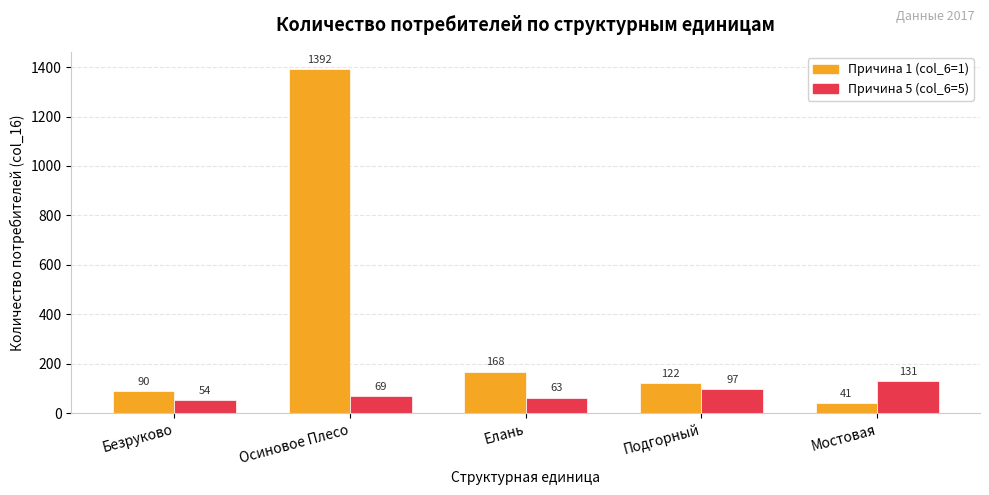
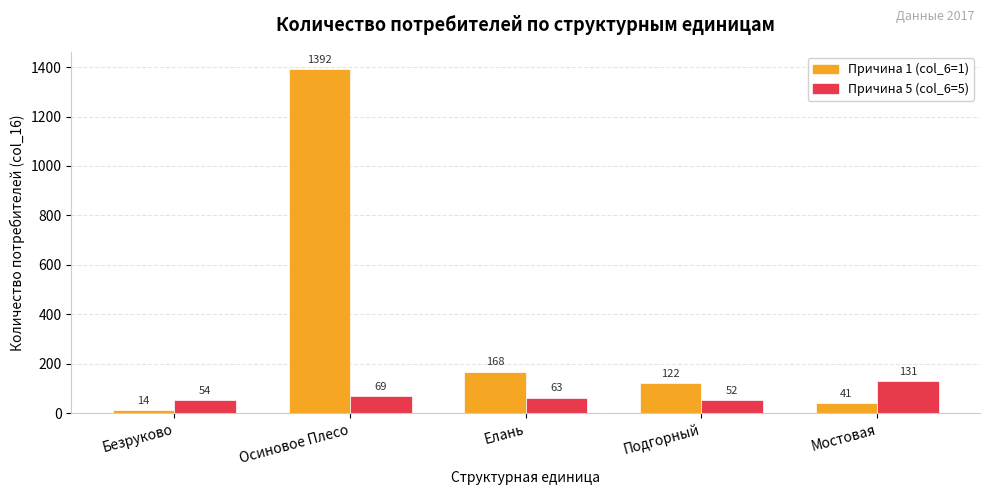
  {
    "Причина 1 (col_6=1)": {
-     "Безруково": 90,
+     "Безруково": 14,
      "Осиновое Плесо": 1392,
      "Елань": 168,
      "Подгорный": 122,
      "Мостовая": 41
    },
    "Причина 5 (col_6=5)": {
      "Безруково": 54,
      "Осиновое Плесо": 69,
      "Елань": 63,
-     "Подгорный": 97,
+     "Подгорный": 52,
      "Мостовая": 131
    }
  }
